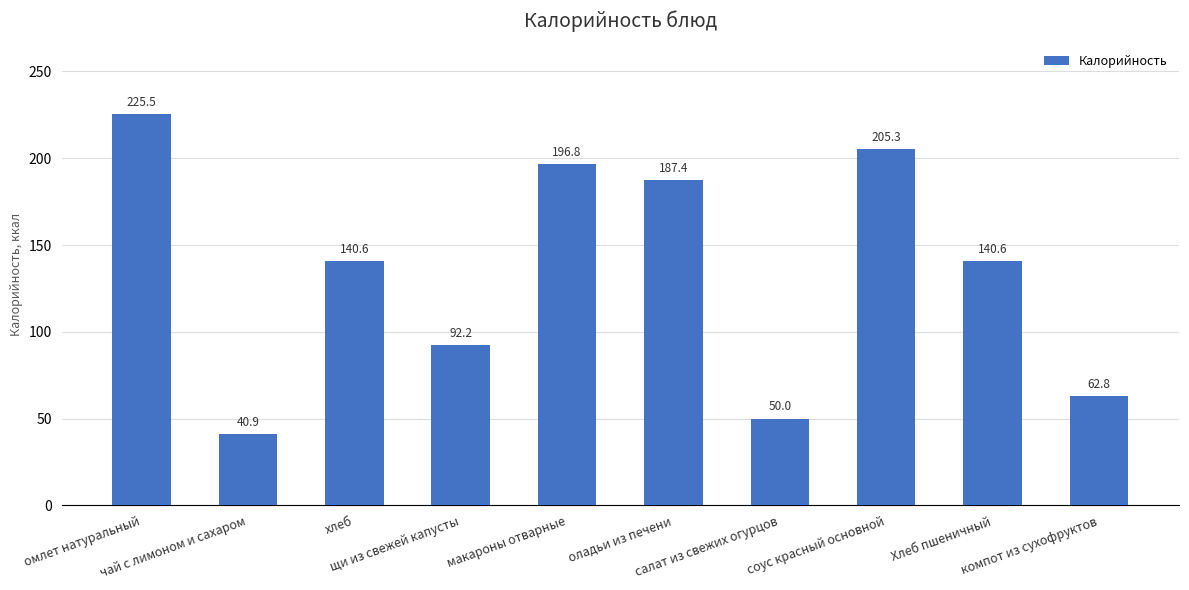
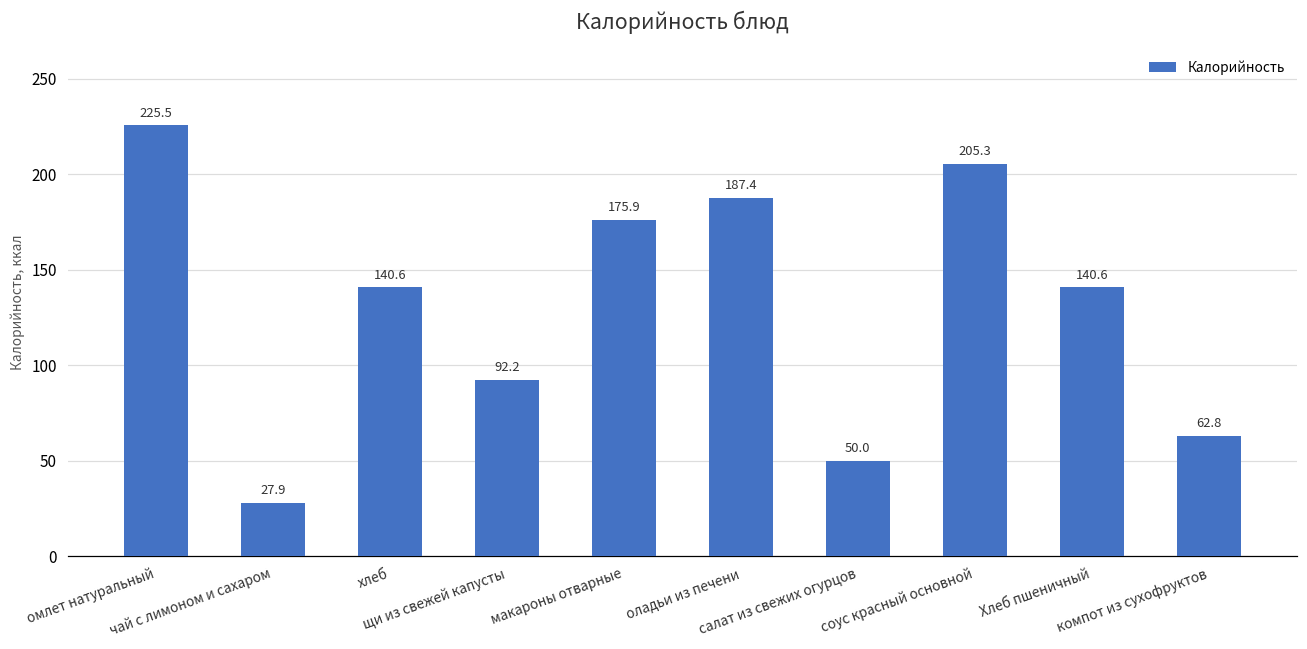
  {
    "омлет натуральный": 225.5,
-   "чай с лимоном и сахаром": 40.9,
+   "чай с лимоном и сахаром": 27.9,
    "хлеб": 140.6,
    "щи из свежей капусты": 92.2,
-   "макароны отварные": 196.8,
+   "макароны отварные": 175.9,
    "оладьи из печени": 187.4,
    "салат из свежих огурцов": 50.0,
    "соус красный основной": 205.3,
    "Хлеб пшеничный": 140.6,
    "компот из сухофруктов": 62.8
  }
